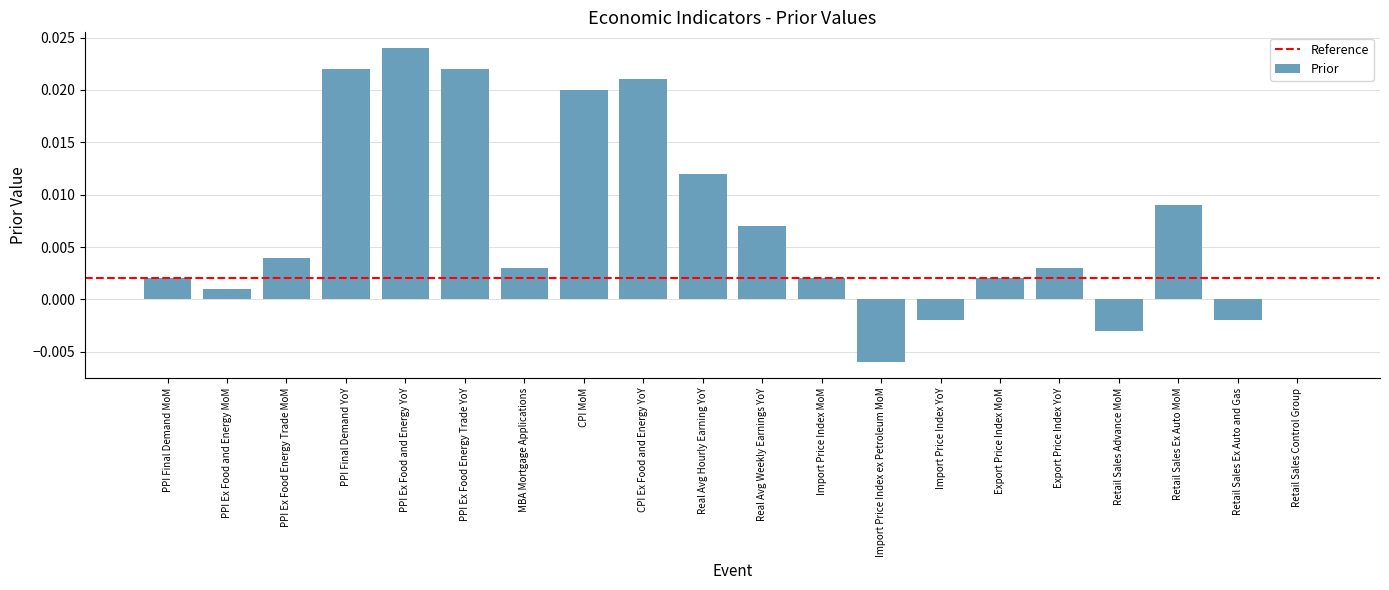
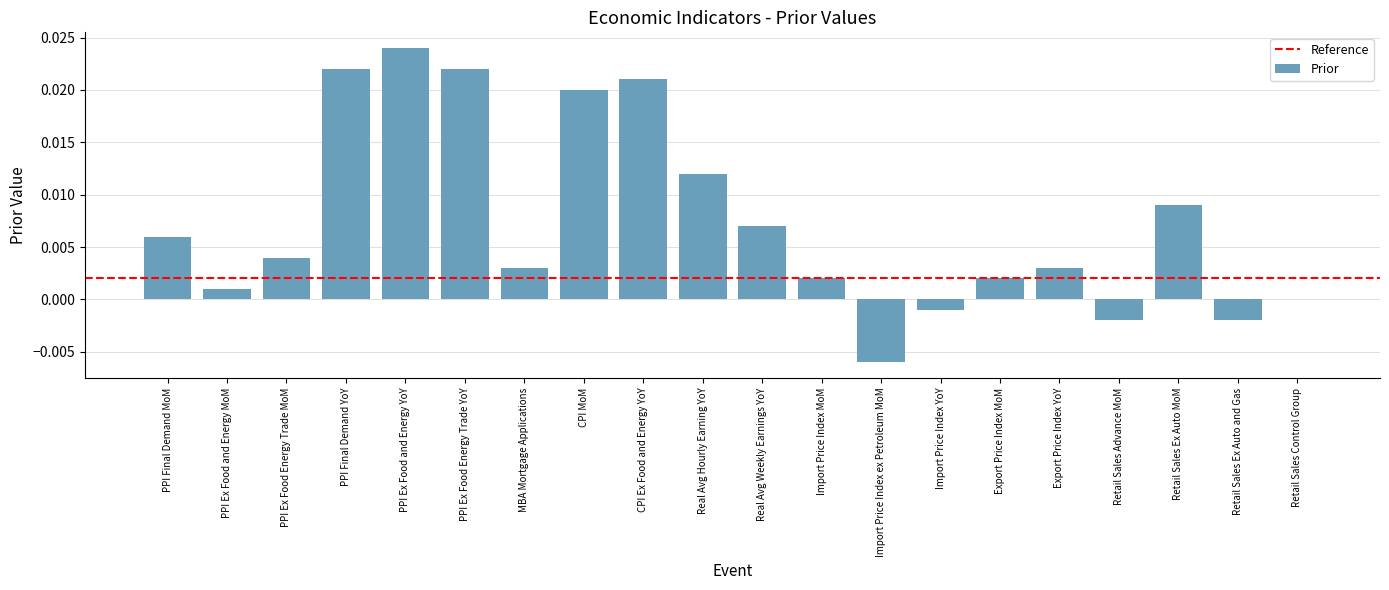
  {
-   "PPI Final Demand MoM": 0.002,
+   "PPI Final Demand MoM": 0.006,
    "PPI Ex Food and Energy MoM": 0.001,
    "PPI Ex Food Energy Trade MoM": 0.004,
    "PPI Final Demand YoY": 0.022,
    "PPI Ex Food and Energy YoY": 0.024,
    "PPI Ex Food Energy Trade YoY": 0.022,
    "MBA Mortgage Applications": 0.003,
    "CPI MoM": 0.020,
    "CPI Ex Food and Energy YoY": 0.021,
    "Real Avg Hourly Earning YoY": 0.012,
    "Real Avg Weekly Earnings YoY": 0.007,
    "Import Price Index MoM": 0.002,
    "Import Price Index ex Petroleum MoM": -0.006,
-   "Import Price Index YoY": -0.002,
+   "Import Price Index YoY": -0.001,
    "Export Price Index MoM": 0.002,
    "Export Price Index YoY": 0.003,
-   "Retail Sales Advance MoM": -0.003,
+   "Retail Sales Advance MoM": -0.002,
    "Retail Sales Ex Auto MoM": 0.009,
    "Retail Sales Ex Auto and Gas": -0.002,
    "Retail Sales Control Group": 0.000
  }
